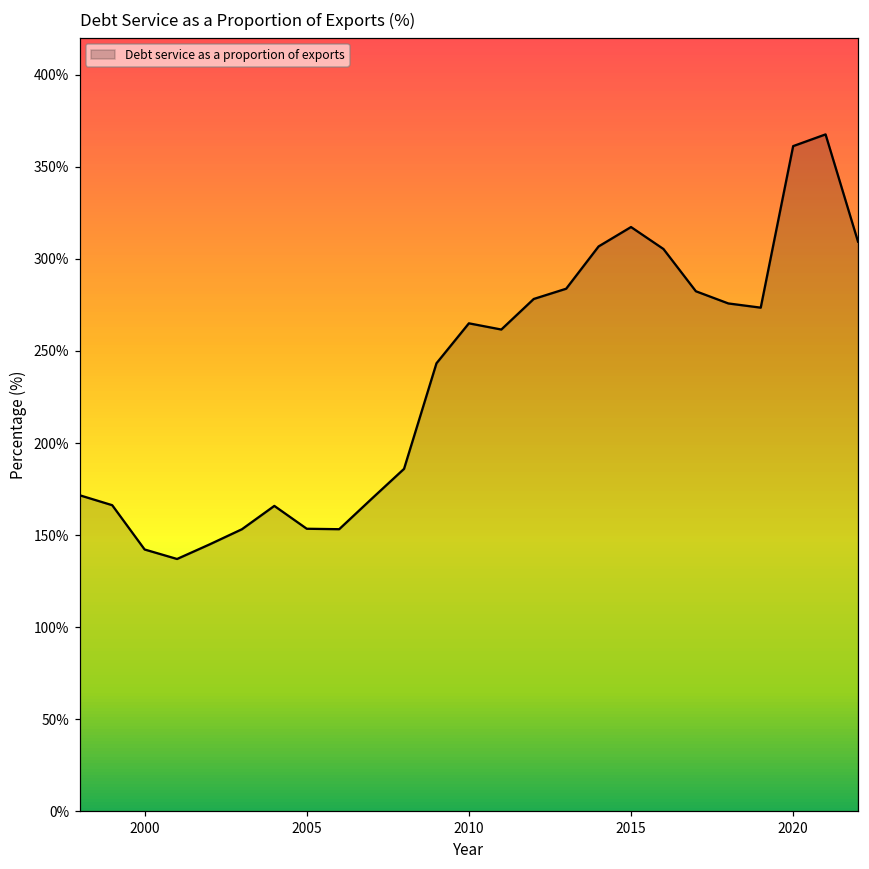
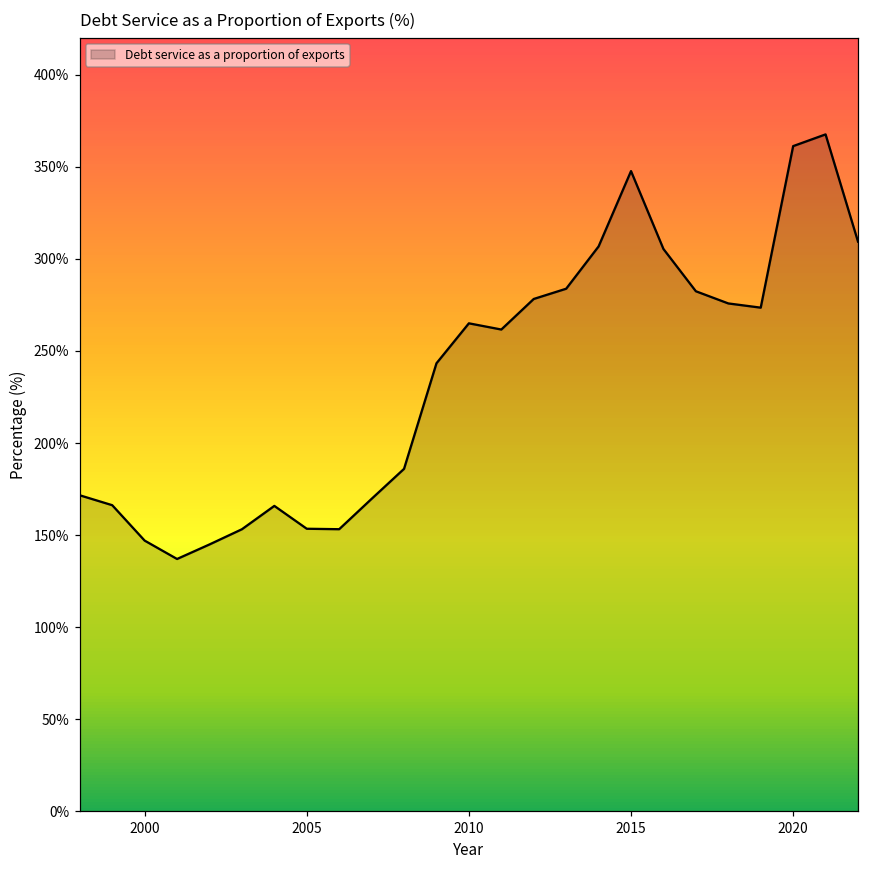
  {
-   "2000": "142%",
+   "2000": "147%",
    "2005": "153%",
    "2010": "265%",
-   "2015": "317%",
+   "2015": "348%",
    "2020": "361%"
  }
